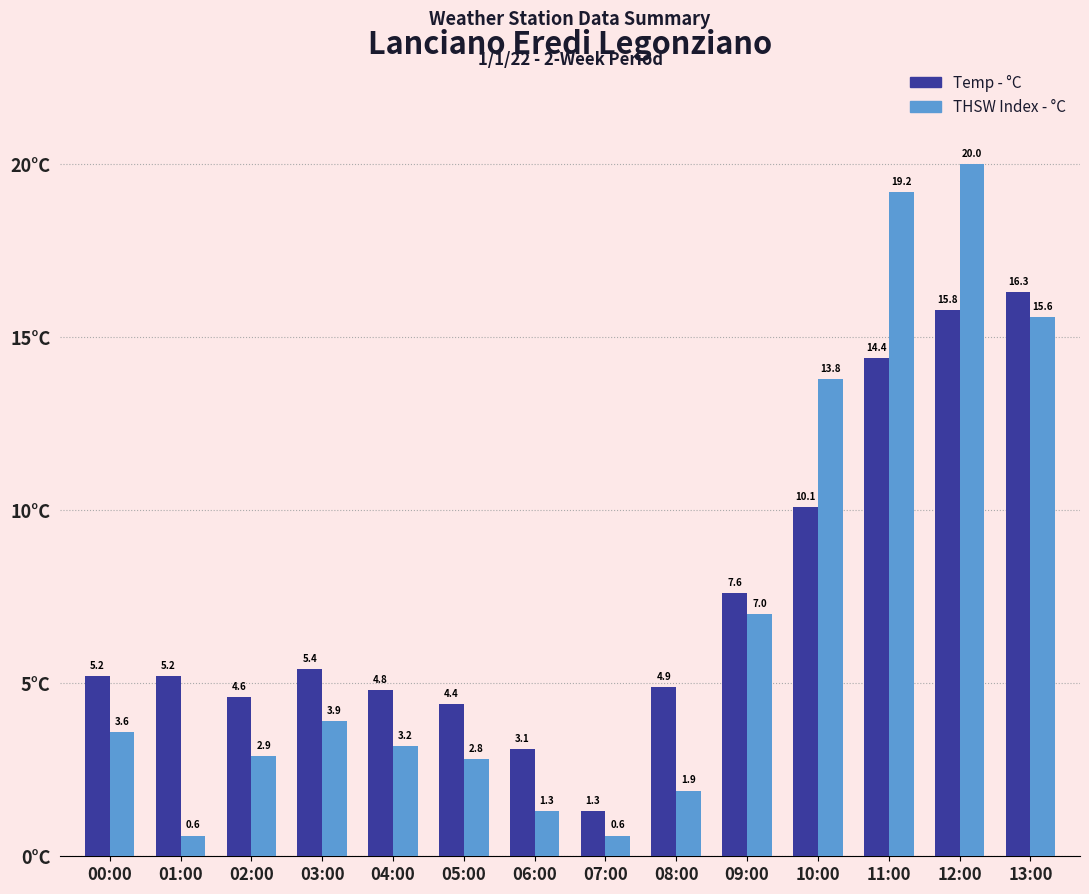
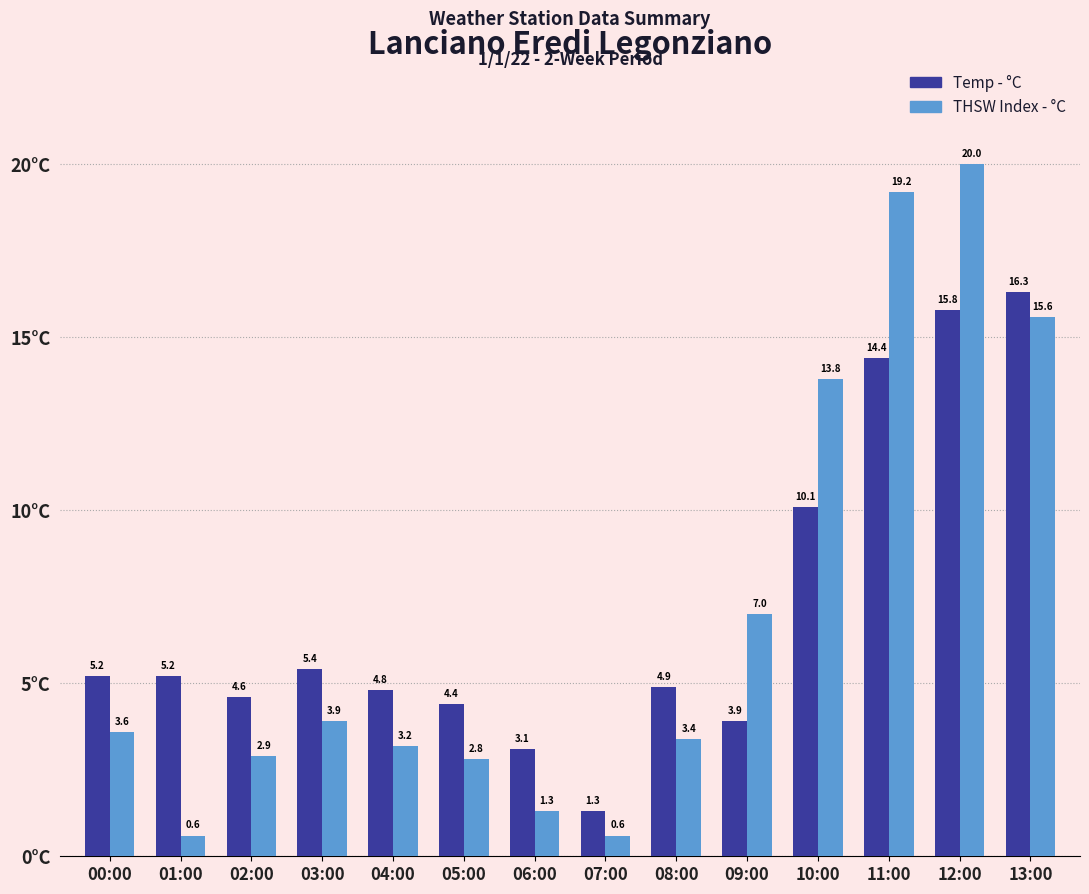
  {
    "Temp - °C": {
      "00:00": 5.2,
      "01:00": 5.2,
      "02:00": 4.6,
      "03:00": 5.4,
      "04:00": 4.8,
      "05:00": 4.4,
      "06:00": 3.1,
      "07:00": 1.3,
      "08:00": 4.9,
-     "09:00": 7.6,
+     "09:00": 3.9,
      "10:00": 10.1,
      "11:00": 14.4,
      "12:00": 15.8,
      "13:00": 16.3
    },
    "THSW Index - °C": {
      "00:00": 3.6,
      "01:00": 0.6,
      "02:00": 2.9,
      "03:00": 3.9,
      "04:00": 3.2,
      "05:00": 2.8,
      "06:00": 1.3,
      "07:00": 0.6,
-     "08:00": 1.9,
+     "08:00": 3.4,
      "09:00": 7.0,
      "10:00": 13.8,
      "11:00": 19.2,
      "12:00": 20.0,
      "13:00": 15.6
    }
  }
